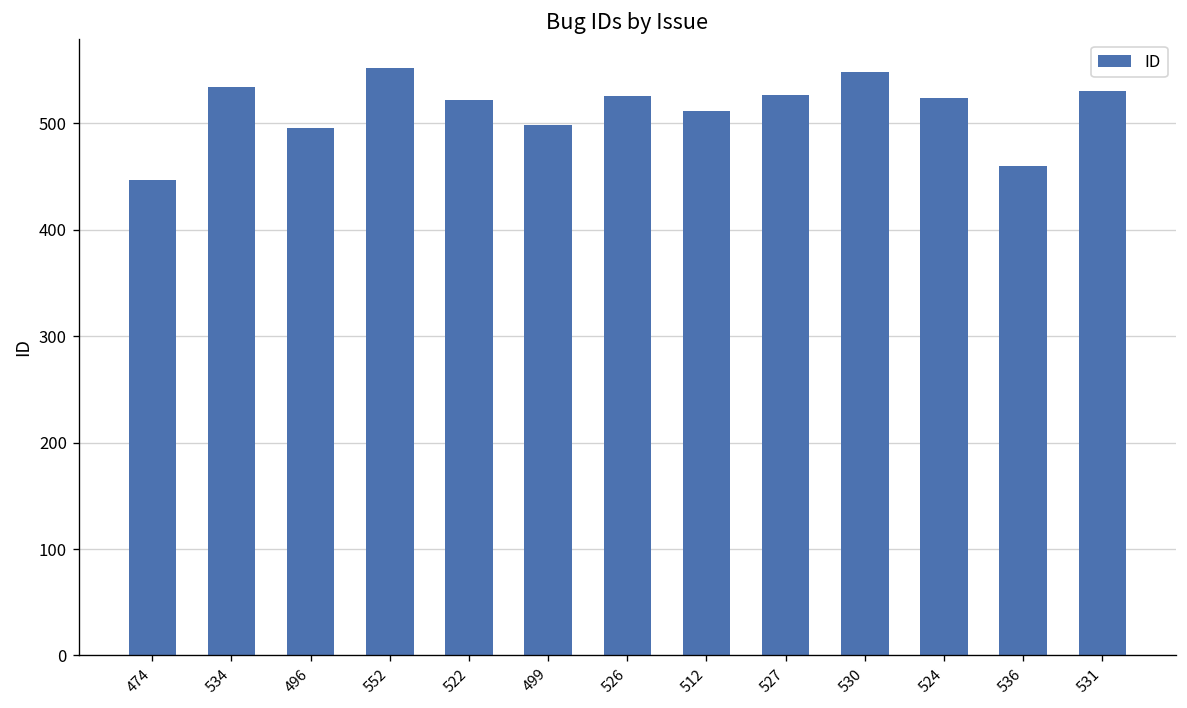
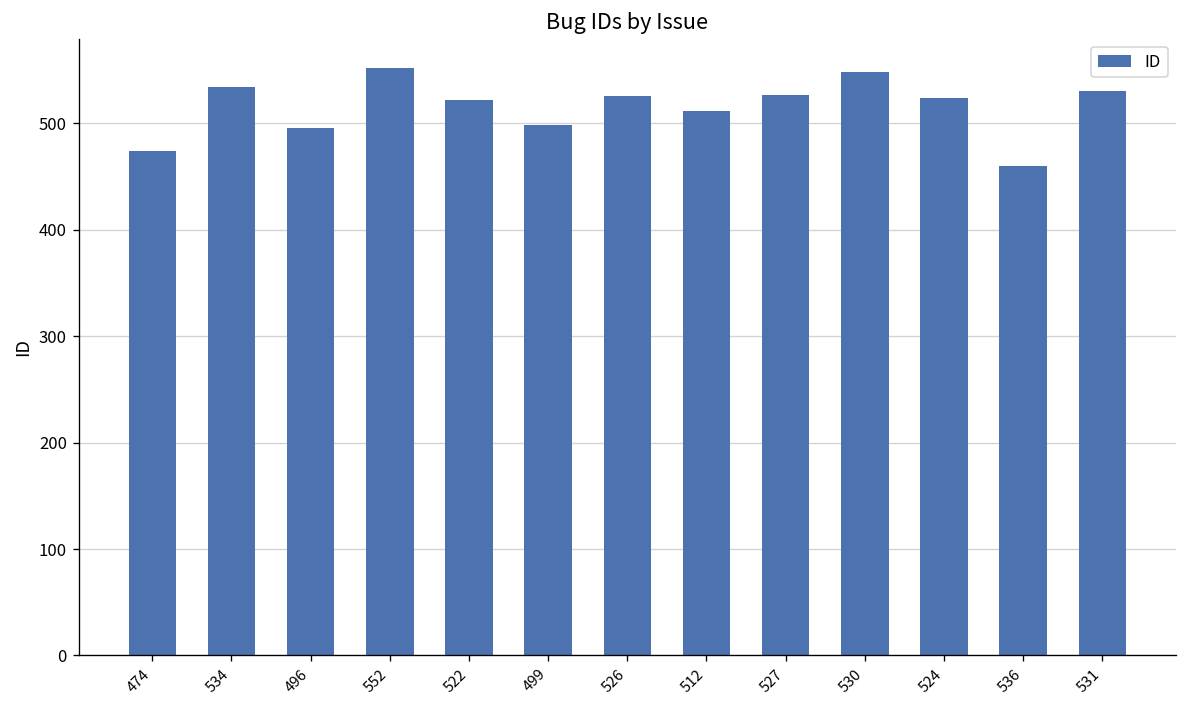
  {
-   "474": 450,
+   "474": 470,
    "534": 530,
    "496": 500,
    "552": 550,
    "522": 520,
    "499": 500,
    "526": 530,
    "512": 510,
    "527": 530,
    "530": 550,
    "524": 520,
    "536": 460,
    "531": 530
  }
